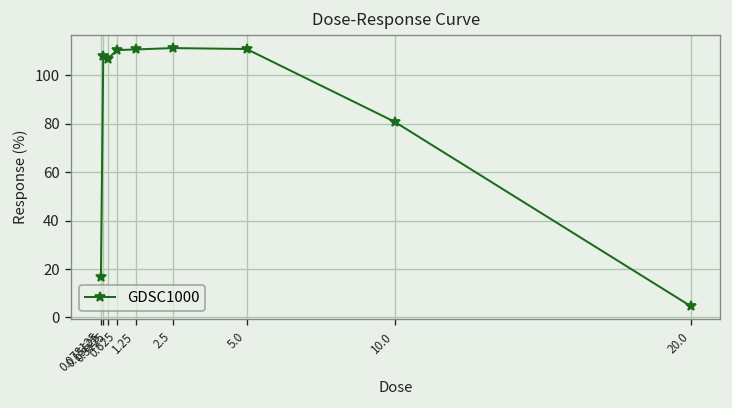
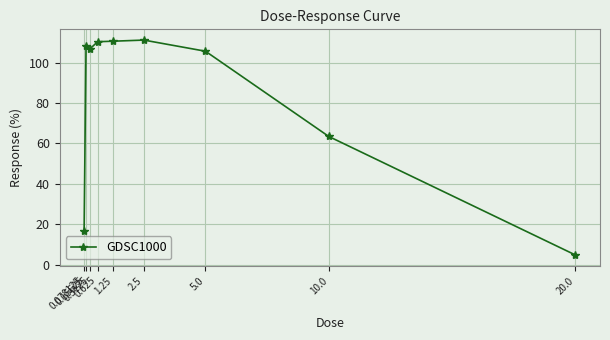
  {
    "0.078125": 17,
    "0.15625": 108,
    "0.3125": 107,
    "0.625": 110,
    "1.25": 111,
    "2.5": 111,
-   "5.0": 111,
-   "10.0": 81,
+   "5.0": 106,
+   "10.0": 63,
    "20.0": 5
  }
